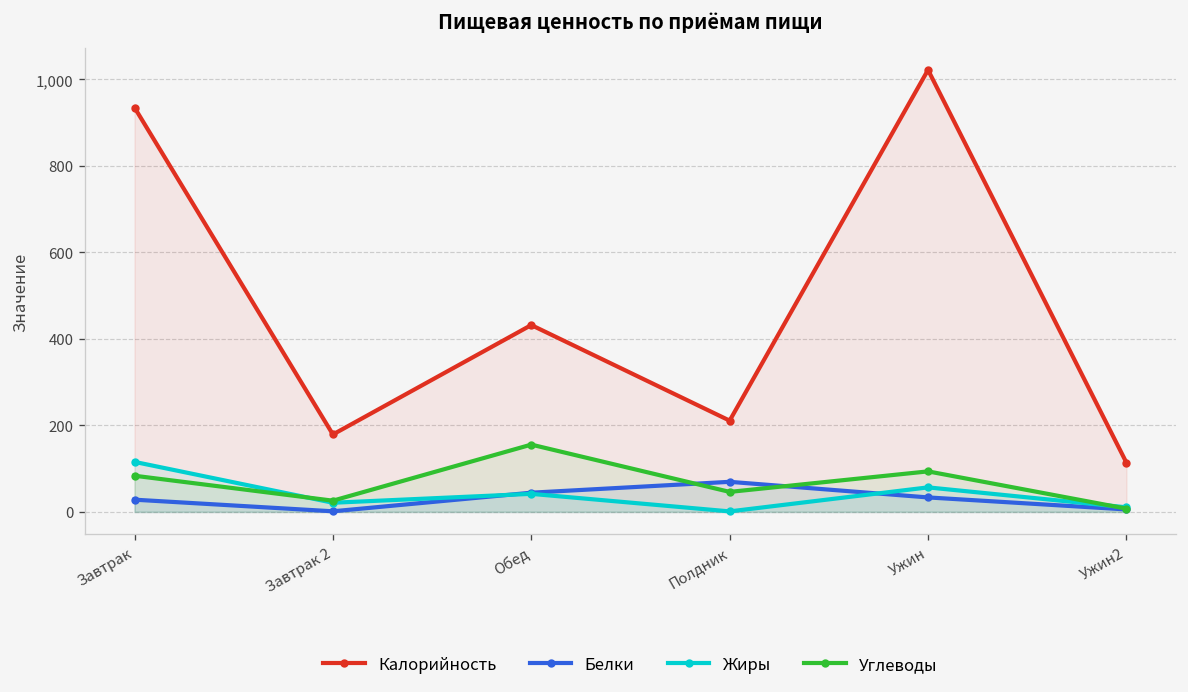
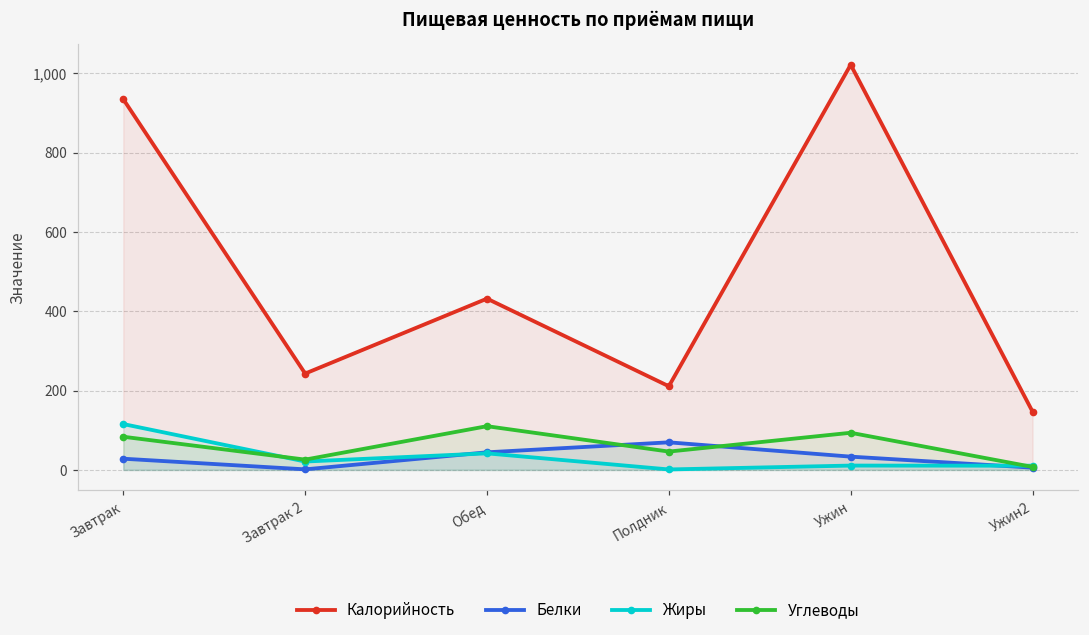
  {
    "Калорийность": {
      "Завтрак": "940",
-     "Завтрак 2": "180",
+     "Завтрак 2": "240",
      "Обед": "430",
      "Полдник": "210",
      "Ужин": "1,020",
-     "Ужин2": "110"
+     "Ужин2": "150"
    },
    "Белки": {
      "Завтрак": "30",
      "Завтрак 2": "0",
      "Полдник": "70",
      "Ужин": "30"
    },
    "Жиры": {
      "Завтрак": "120",
      "Полдник": "0",
-     "Ужин": "60"
+     "Ужин": "10"
    },
    "Углеводы": {
      "Завтрак": "80",
-     "Обед": "160",
+     "Обед": "110",
      "Полдник": "50",
      "Ужин": "90"
    }
  }
